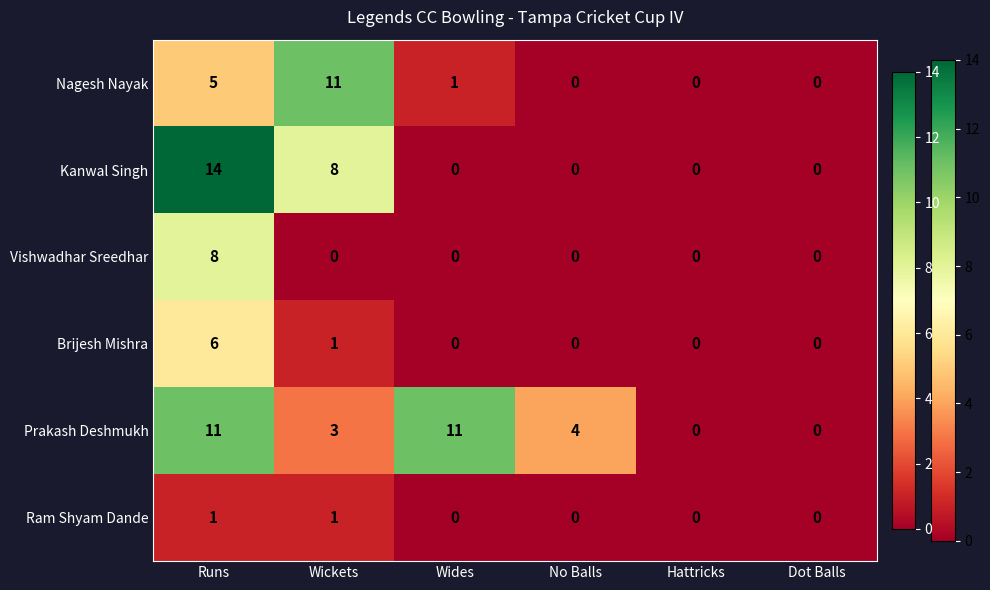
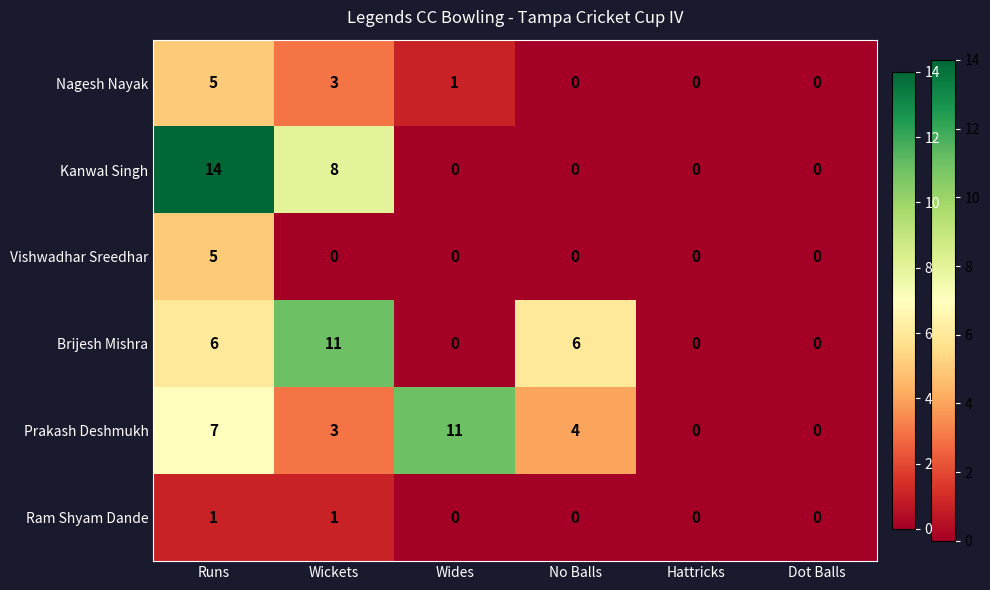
  {
    "Nagesh Nayak": {
      "Runs": 5,
-     "Wickets": 11,
+     "Wickets": 3,
      "Wides": 1,
      "No Balls": 0,
      "Hattricks": 0,
      "Dot Balls": 0
    },
    "Kanwal Singh": {
      "Runs": 14,
      "Wickets": 8,
      "Wides": 0,
      "No Balls": 0,
      "Hattricks": 0,
      "Dot Balls": 0
    },
    "Vishwadhar Sreedhar": {
-     "Runs": 8,
+     "Runs": 5,
      "Wickets": 0,
      "Wides": 0,
      "No Balls": 0,
      "Hattricks": 0,
      "Dot Balls": 0
    },
    "Brijesh Mishra": {
      "Runs": 6,
-     "Wickets": 1,
+     "Wickets": 11,
      "Wides": 0,
-     "No Balls": 0,
+     "No Balls": 6,
      "Hattricks": 0,
      "Dot Balls": 0
    },
    "Prakash Deshmukh": {
-     "Runs": 11,
+     "Runs": 7,
      "Wickets": 3,
      "Wides": 11,
      "No Balls": 4,
      "Hattricks": 0,
      "Dot Balls": 0
    },
    "Ram Shyam Dande": {
      "Runs": 1,
      "Wickets": 1,
      "Wides": 0,
      "No Balls": 0,
      "Hattricks": 0,
      "Dot Balls": 0
    }
  }
